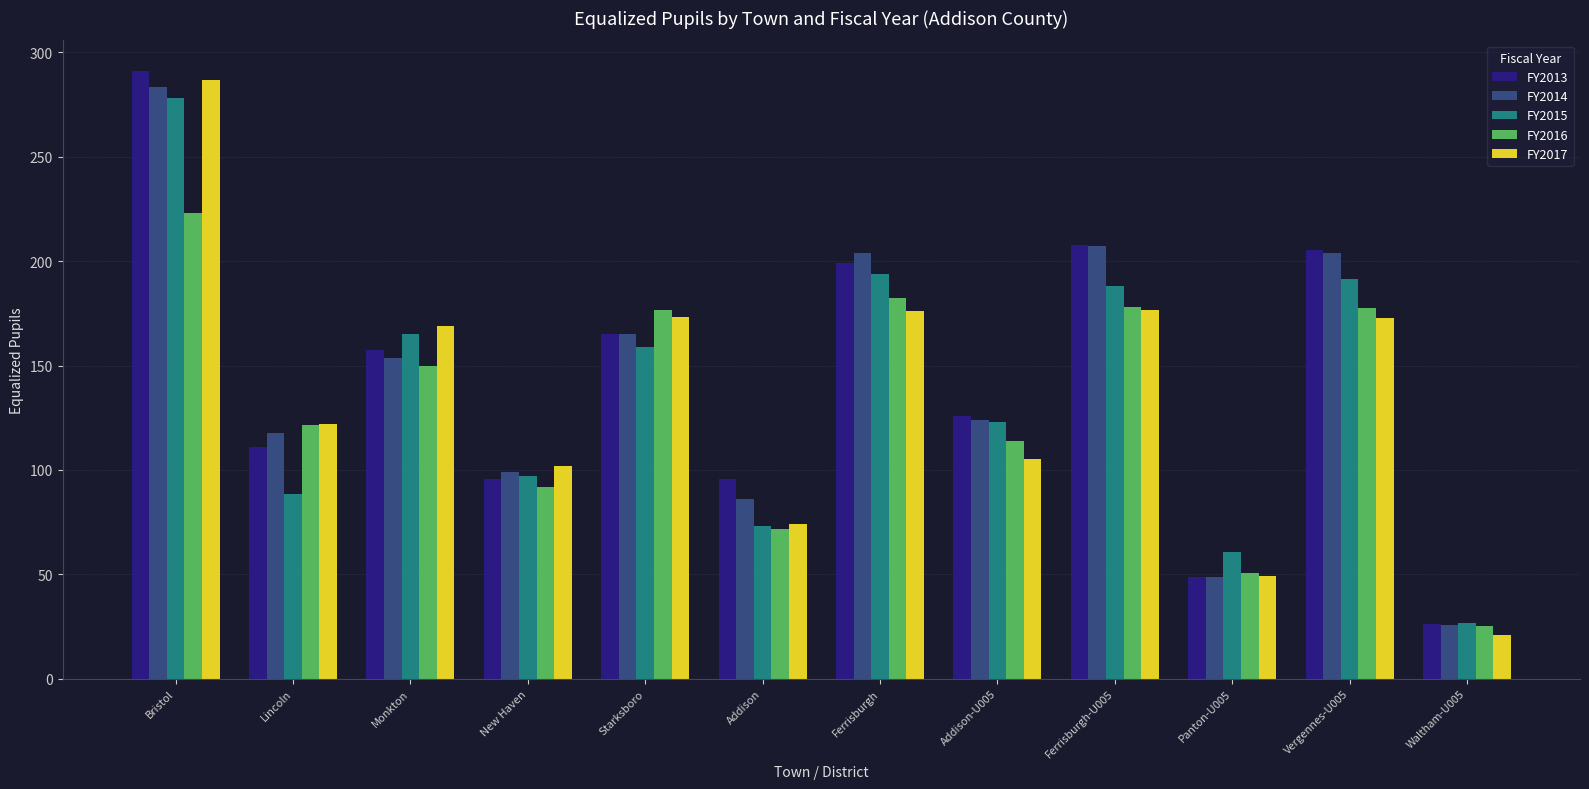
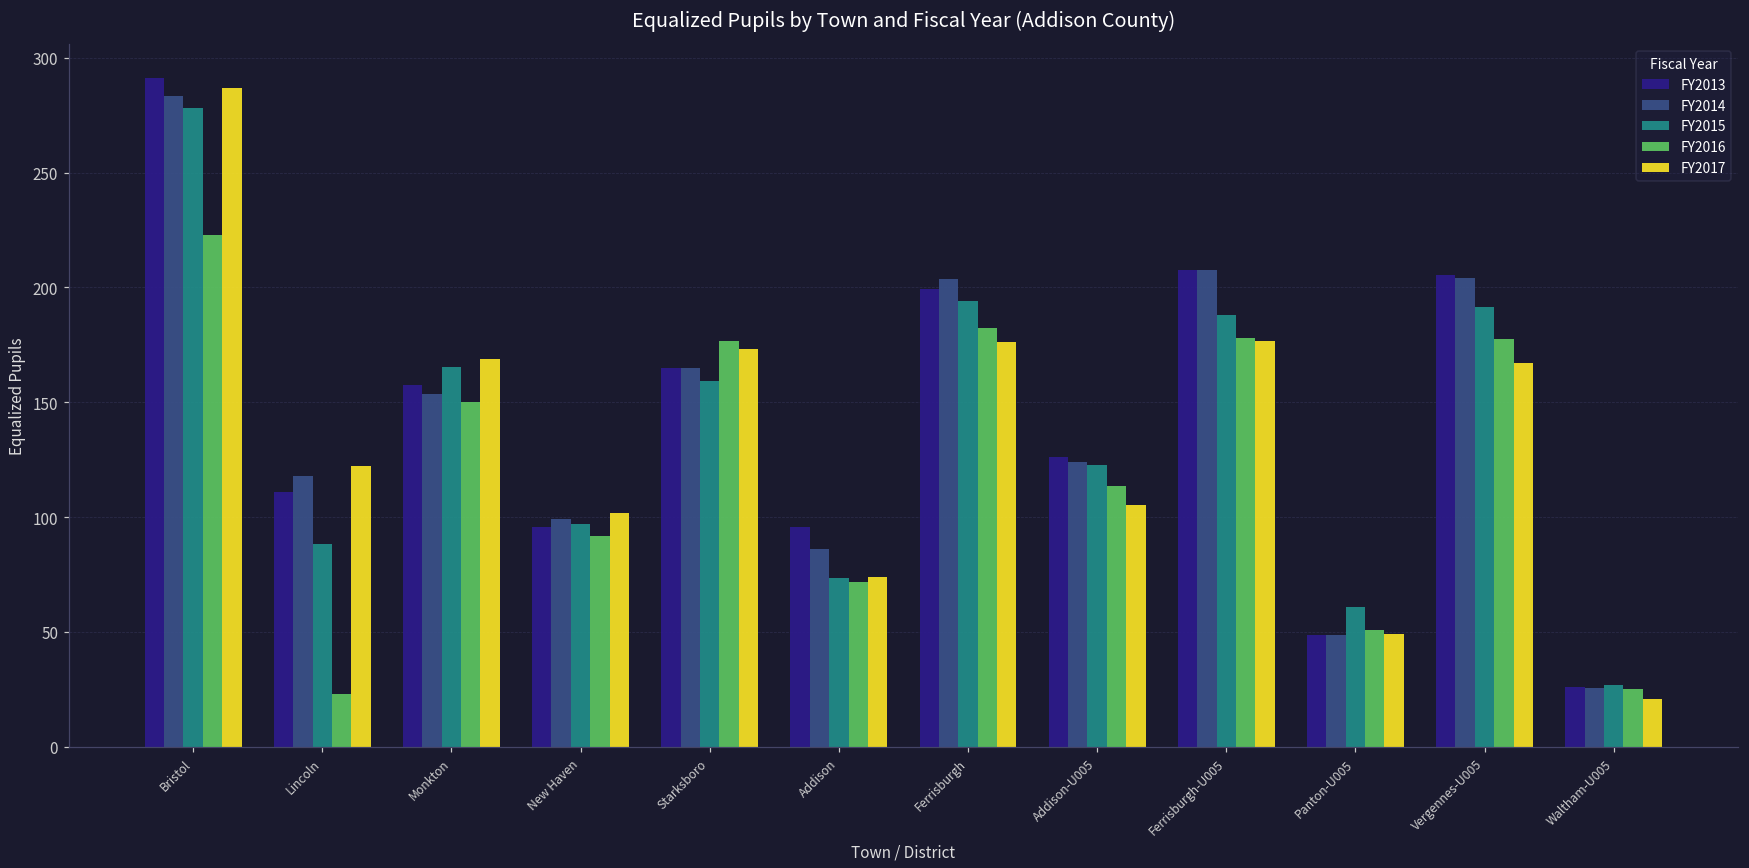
  {
    "FY2015": {
      "Bristol": 278,
      "Lincoln": 88,
      "Monkton": 165,
      "New Haven": 97,
      "Starksboro": 159,
      "Addison": 73,
      "Ferrisburgh": 194,
      "Addison-U005": 123,
      "Ferrisburgh-U005": 188,
      "Panton-U005": 61,
      "Vergennes-U005": 191,
      "Waltham-U005": 27
    },
    "FY2016": {
      "Bristol": 223,
-     "Lincoln": 121,
+     "Lincoln": 23,
      "Monkton": 150,
      "New Haven": 92,
      "Starksboro": 177,
      "Addison": 72,
      "Ferrisburgh": 182,
      "Addison-U005": 114,
      "Ferrisburgh-U005": 178,
      "Panton-U005": 51,
      "Vergennes-U005": 178,
      "Waltham-U005": 25
    },
    "FY2017": {
      "Bristol": 287,
      "Lincoln": 122,
      "Monkton": 169,
      "New Haven": 102,
      "Starksboro": 173,
      "Addison": 74,
      "Ferrisburgh": 176,
      "Addison-U005": 105,
      "Ferrisburgh-U005": 177,
      "Panton-U005": 49,
-     "Vergennes-U005": 173,
+     "Vergennes-U005": 167,
      "Waltham-U005": 21
    }
  }
